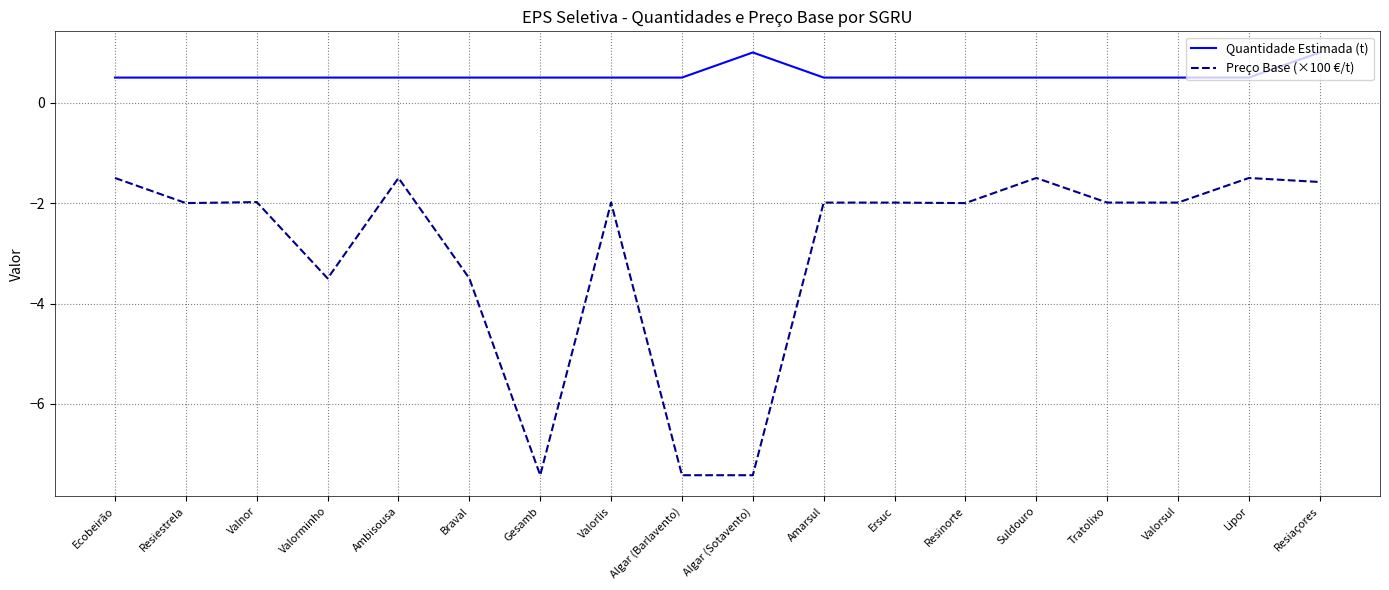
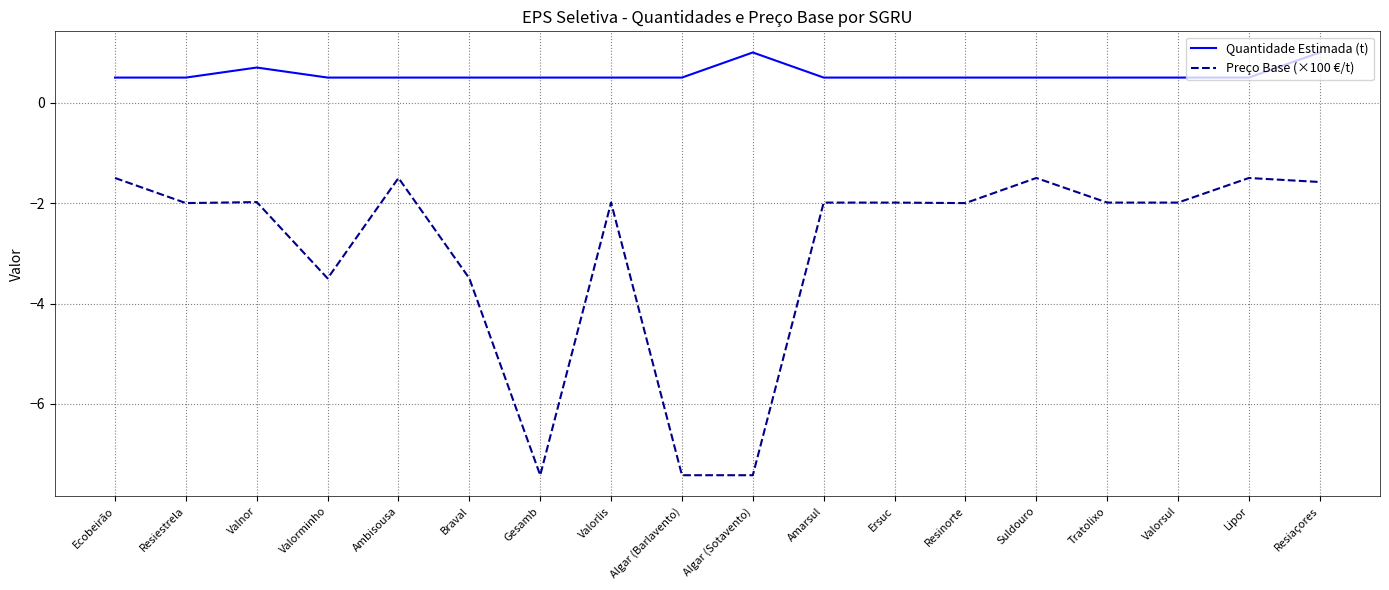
  {
    "Quantidade Estimada (t)": {
      "Ecobeirão": 0.5,
      "Resiestrela": 0.5,
-     "Valnor": 0.5,
+     "Valnor": 0.7,
      "Valorminho": 0.5,
      "Ambisousa": 0.5,
      "Braval": 0.5,
      "Gesamb": 0.5,
      "Valorlis": 0.5,
      "Algar (Barlavento)": 0.5,
      "Algar (Sotavento)": 1.0,
      "Amarsul": 0.5,
      "Ersuc": 0.5,
      "Resinorte": 0.5,
      "Suldouro": 0.5,
      "Tratolixo": 0.5,
      "Valorsul": 0.5
    },
    "Preço Base (×100 €/t)": {
      "Ecobeirão": -1.5,
      "Resiestrela": -2.0,
      "Valnor": -2.0,
      "Valorminho": -3.5,
      "Ambisousa": -1.5,
      "Braval": -3.5,
      "Gesamb": -7.4,
      "Valorlis": -2.0,
      "Algar (Barlavento)": -7.4,
      "Algar (Sotavento)": -7.4,
      "Amarsul": -2.0,
      "Ersuc": -2.0,
      "Resinorte": -2.0,
      "Suldouro": -1.5,
      "Tratolixo": -2.0,
      "Valorsul": -2.0,
      "Lipor": -1.5,
      "Resiaçores": -1.6
    }
  }
